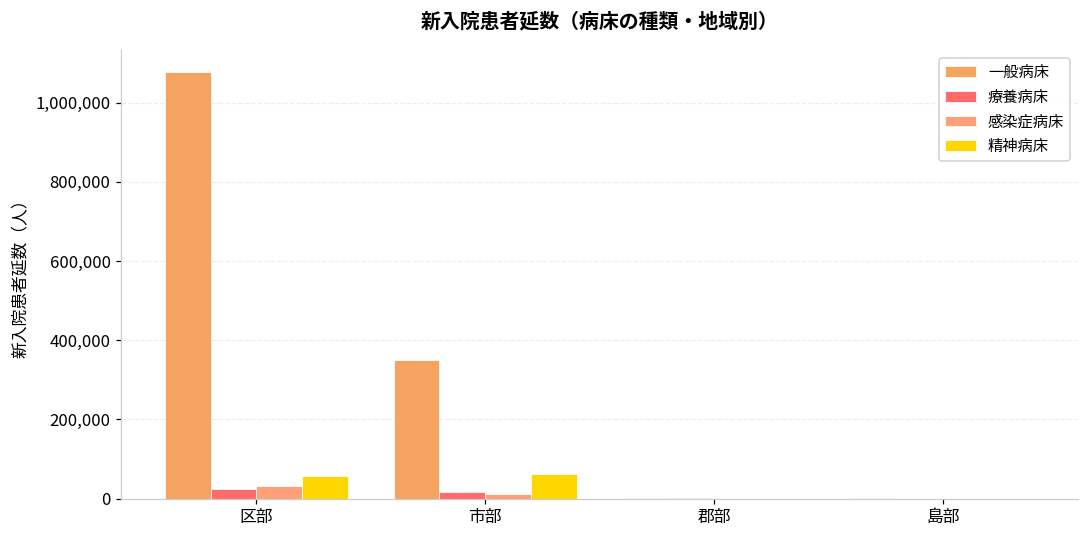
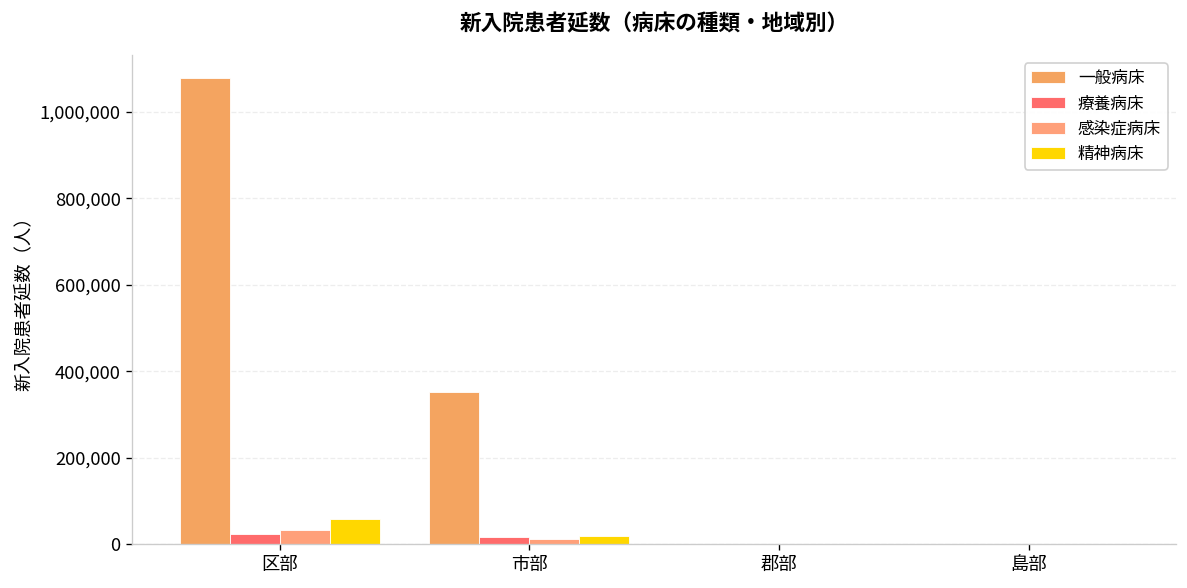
  {
    "精神病床": {
      "区部": "60,000",
-     "市部": "60,000",
+     "市部": "20,000",
      "島部": "0"
    }
  }
